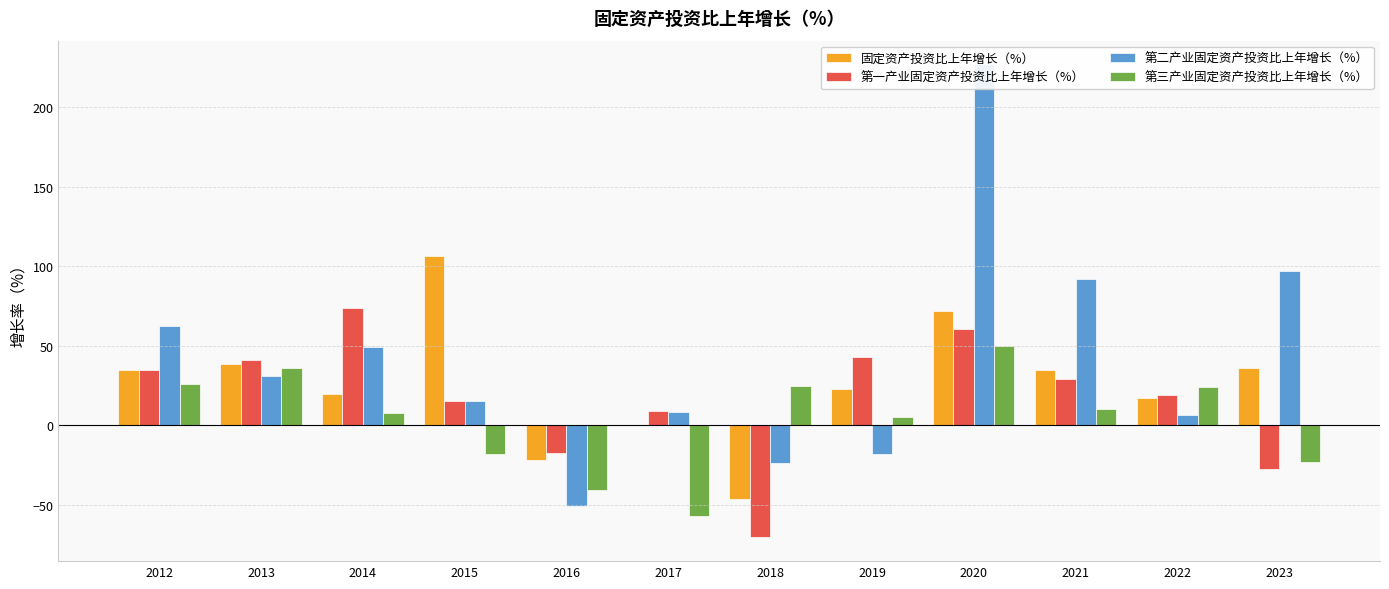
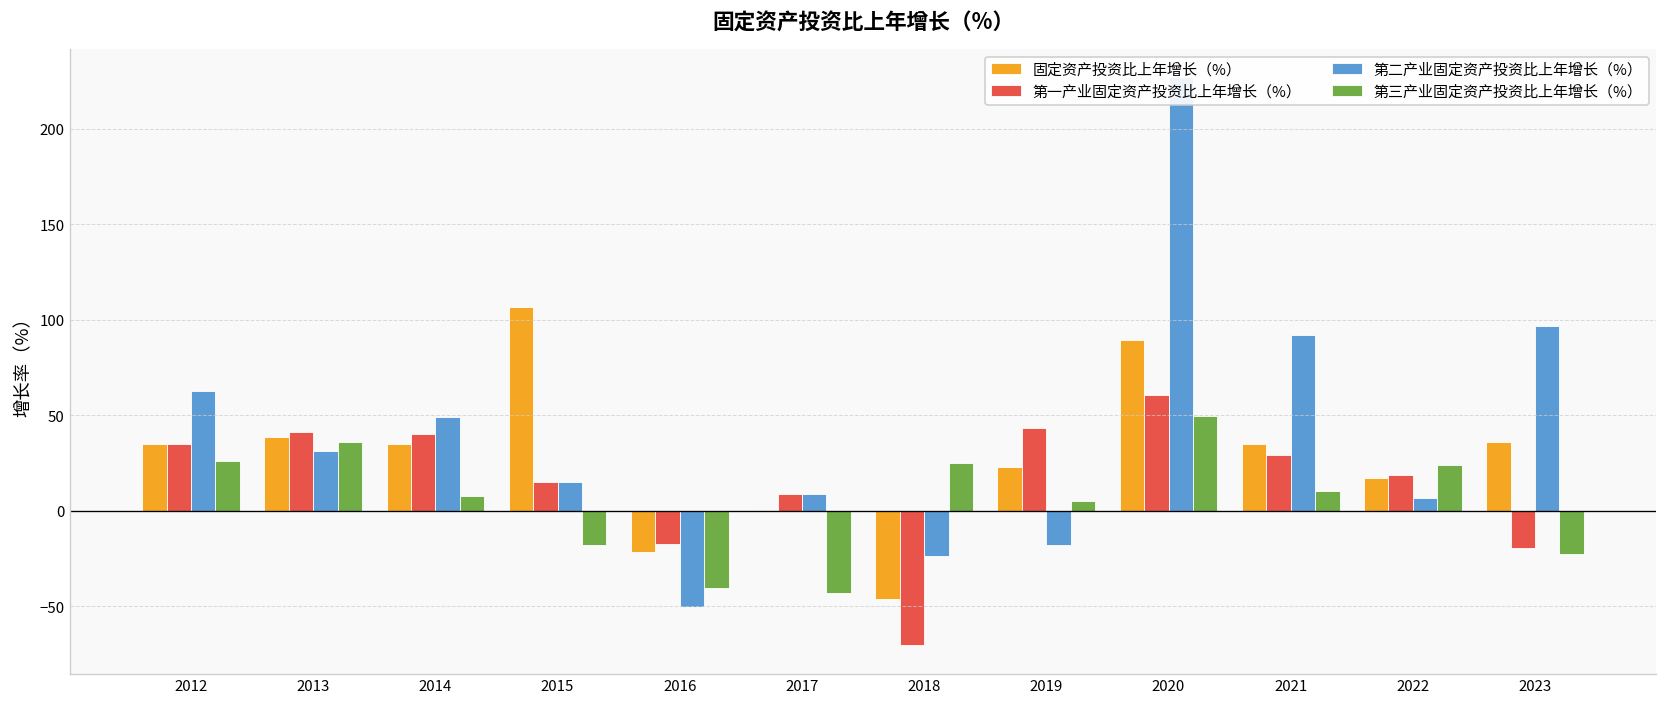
  {
    "固定资产投资比上年增长（%）": {
      "2012": 35,
      "2013": 39,
-     "2014": 20,
+     "2014": 35,
      "2015": 107,
      "2016": -22,
      "2018": -46,
      "2019": 23,
-     "2020": 72,
+     "2020": 89,
      "2021": 35,
      "2022": 17,
      "2023": 36
    },
    "第一产业固定资产投资比上年增长（%）": {
      "2012": 35,
      "2013": 41,
-     "2014": 74,
+     "2014": 40,
      "2015": 15,
      "2016": -18,
      "2017": 9,
      "2018": -70,
      "2019": 43,
      "2020": 61,
      "2021": 29,
      "2022": 19,
-     "2023": -27
+     "2023": -20
    },
    "第二产业固定资产投资比上年增长（%）": {
      "2012": 63,
      "2013": 31,
      "2014": 49,
      "2015": 15,
      "2016": -50,
      "2017": 9,
      "2018": -24,
      "2019": -18,
      "2021": 92,
      "2022": 7,
      "2023": 97
    },
    "第三产业固定资产投资比上年增长（%）": {
      "2012": 26,
      "2013": 36,
      "2014": 8,
      "2015": -18,
      "2016": -40,
-     "2017": -57,
+     "2017": -43,
      "2018": 25,
      "2019": 5,
      "2020": 50,
      "2021": 10,
      "2022": 24,
      "2023": -23
    }
  }
